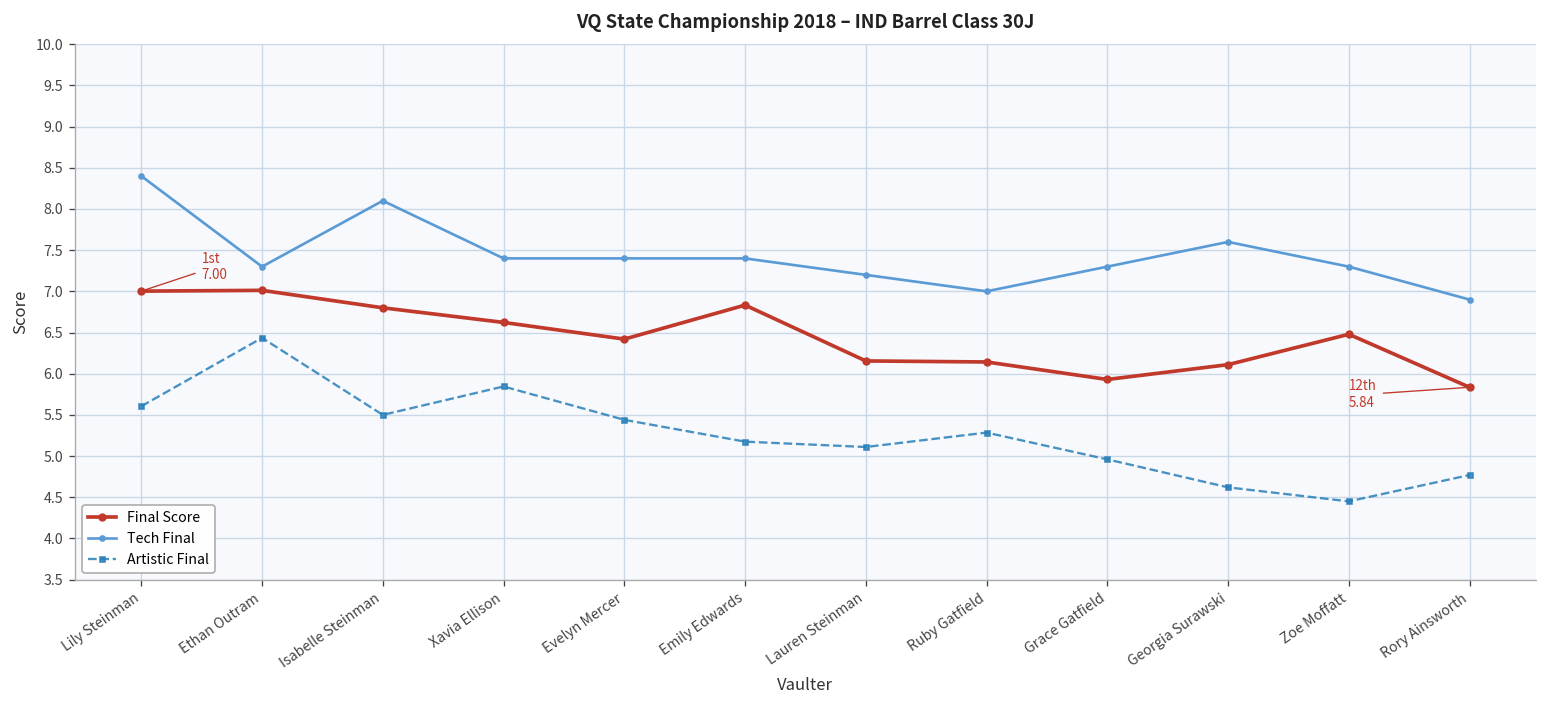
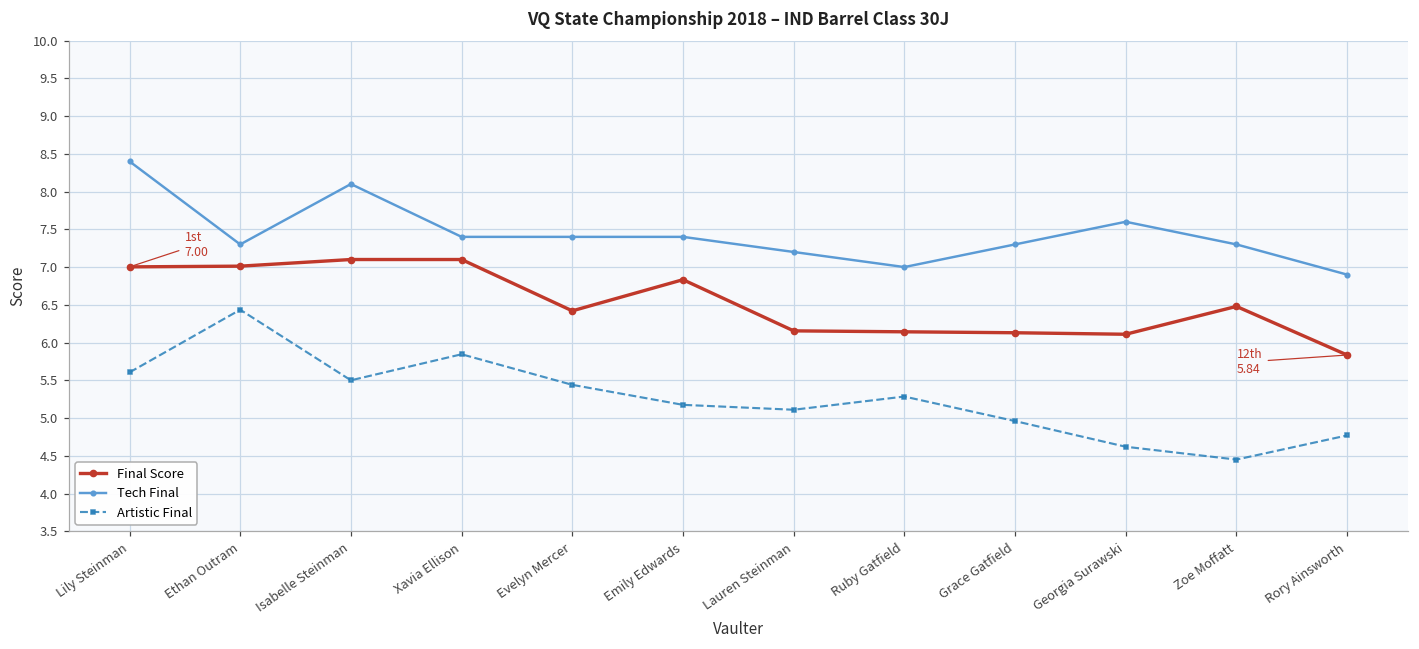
  {
    "Final Score": {
      "Ethan Outram": 7.0,
-     "Isabelle Steinman": 6.8,
-     "Xavia Ellison": 6.6,
+     "Isabelle Steinman": 7.1,
+     "Xavia Ellison": 7.1,
      "Evelyn Mercer": 6.4,
      "Emily Edwards": 6.8,
      "Lauren Steinman": 6.2,
      "Ruby Gatfield": 6.1,
-     "Grace Gatfield": 5.9,
+     "Grace Gatfield": 6.1,
      "Georgia Surawski": 6.1,
      "Zoe Moffatt": 6.5
    }
  }
